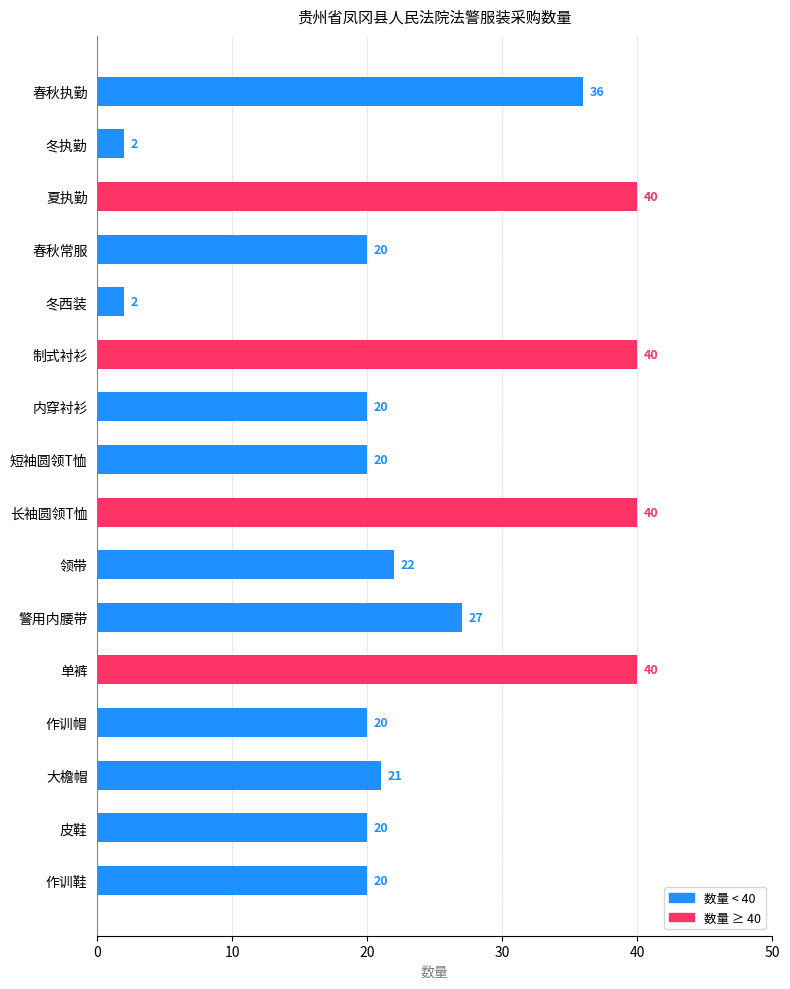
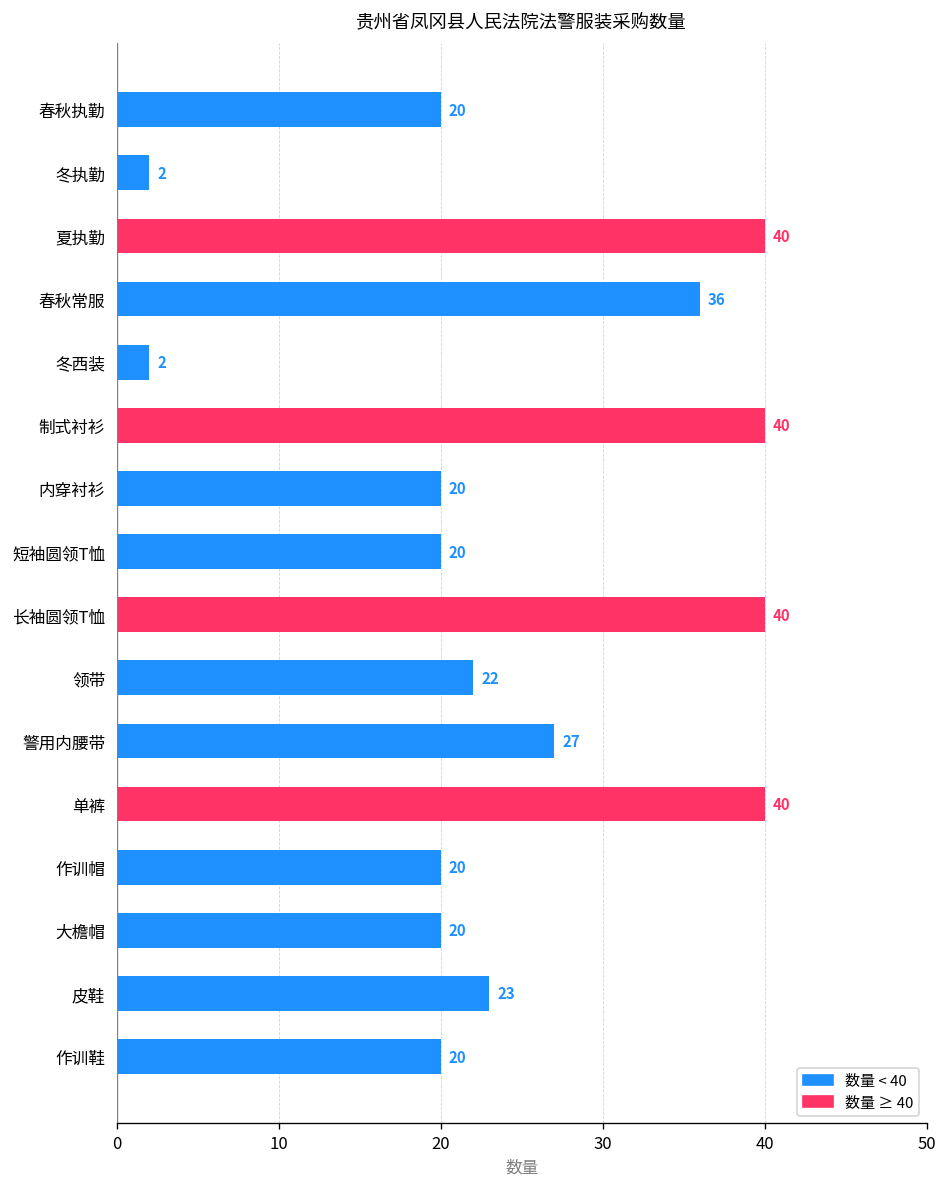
  {
-   "春秋执勤": 36,
+   "春秋执勤": 20,
    "冬执勤": 2,
    "夏执勤": 40,
-   "春秋常服": 20,
+   "春秋常服": 36,
    "冬西装": 2,
    "制式衬衫": 40,
    "内穿衬衫": 20,
    "短袖圆领T恤": 20,
    "长袖圆领T恤": 40,
    "领带": 22,
    "警用内腰带": 27,
    "单裤": 40,
    "作训帽": 20,
-   "大檐帽": 21,
-   "皮鞋": 20,
+   "大檐帽": 20,
+   "皮鞋": 23,
    "作训鞋": 20
  }
